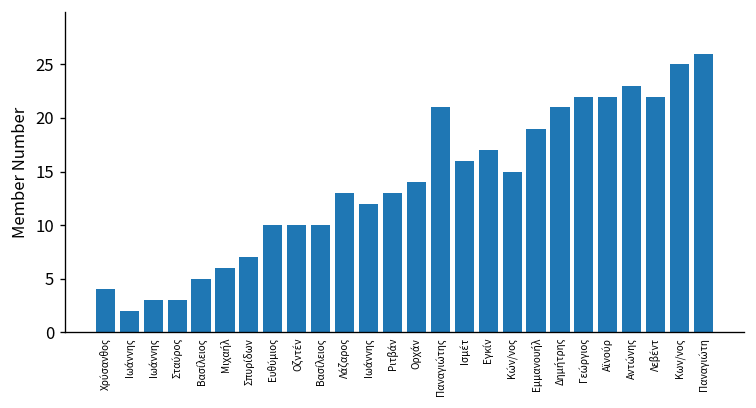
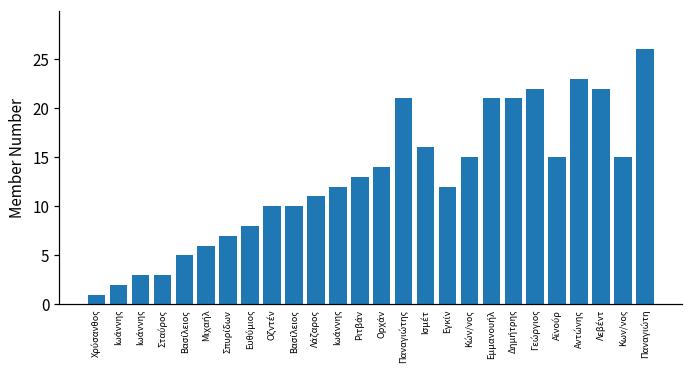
  {
-   "Χρύσανθος": 4,
+   "Χρύσανθος": 1,
    "Σταύρος": 3,
    "Μιχαήλ": 6,
    "Σπυρίδων": 7,
-   "Ευθύμιος": 10,
+   "Ευθύμιος": 8,
    "Οζντέν": 10,
-   "Λάζαρος": 13,
+   "Λάζαρος": 11,
    "Ριτβάν": 13,
    "Ορχάν": 14,
    "Παναγιώτης": 21,
    "Ισμέτ": 16,
-   "Εγκίν": 17,
+   "Εγκίν": 12,
    "Κών/νος": 15,
-   "Εμμανουήλ": 19,
+   "Εμμανουήλ": 21,
    "Δημήτρης": 21,
    "Γεώργιος": 22,
-   "Αϊνούρ": 22,
+   "Αϊνούρ": 15,
    "Αντώνης": 23,
    "Λεβέντ": 22,
-   "Κων/νος": 25,
+   "Κων/νος": 15,
    "Παναγιώτη": 26
  }
